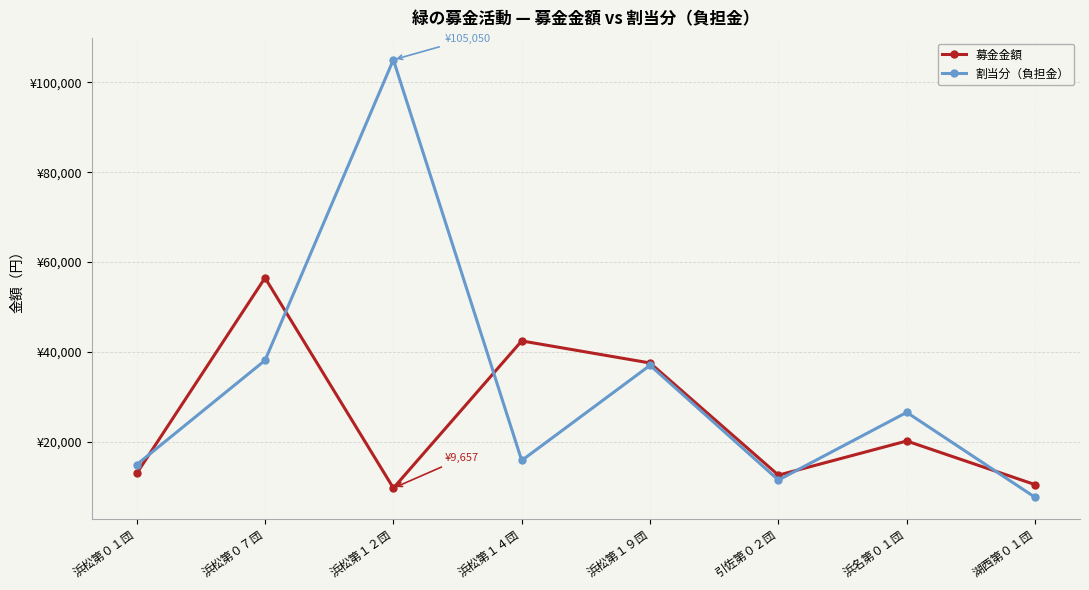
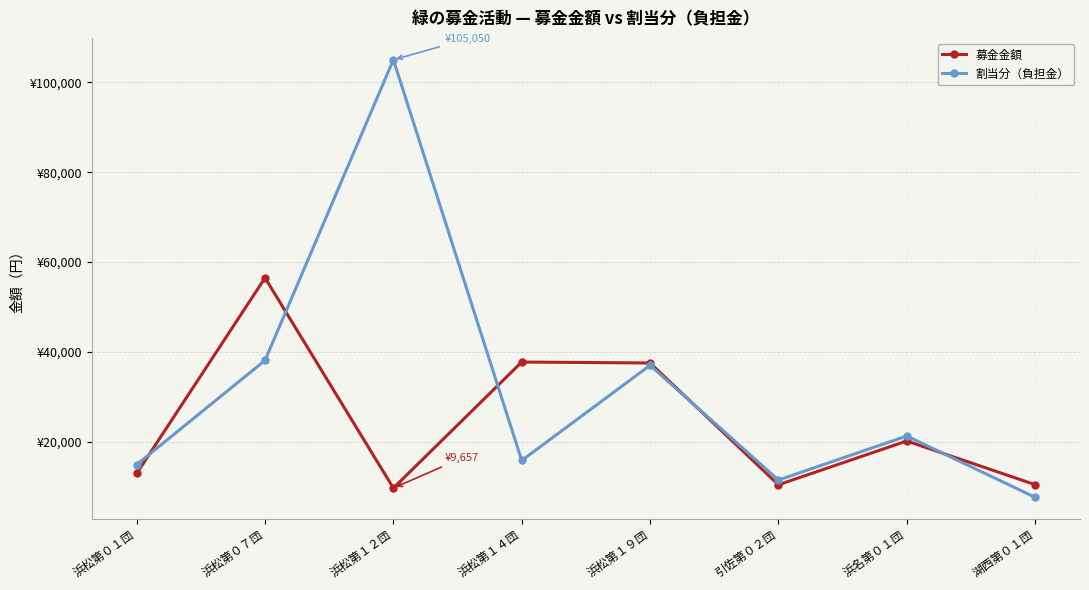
  {
    "募金金額": {
      "浜松第０１団": "¥13,000",
      "浜松第０７団": "¥56,000",
-     "浜松第１４団": "¥42,000",
-     "引佐第０２団": "¥13,000",
+     "浜松第１４団": "¥38,000",
+     "引佐第０２団": "¥10,000",
      "浜名第０１団": "¥20,000",
      "湖西第０１団": "¥10,000"
    },
    "割当分（負担金）": {
      "浜松第０１団": "¥15,000",
      "浜松第０７団": "¥38,000",
      "浜松第１４団": "¥16,000",
      "引佐第０２団": "¥11,000",
-     "浜名第０１団": "¥27,000",
+     "浜名第０１団": "¥21,000",
      "湖西第０１団": "¥8,000"
    }
  }
